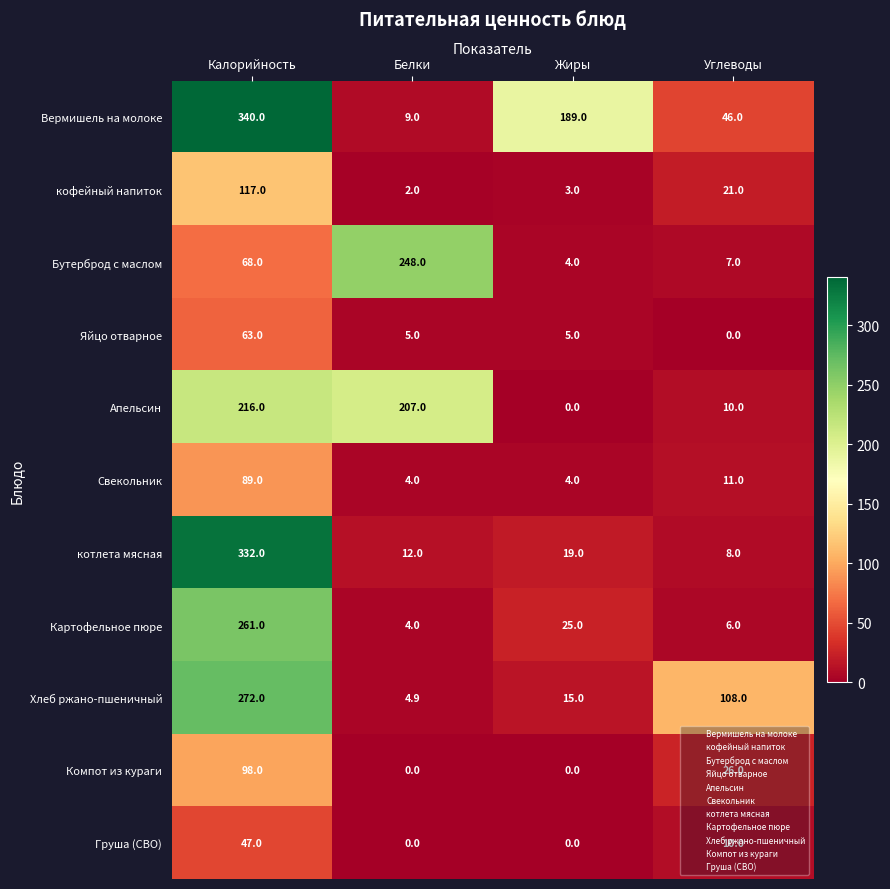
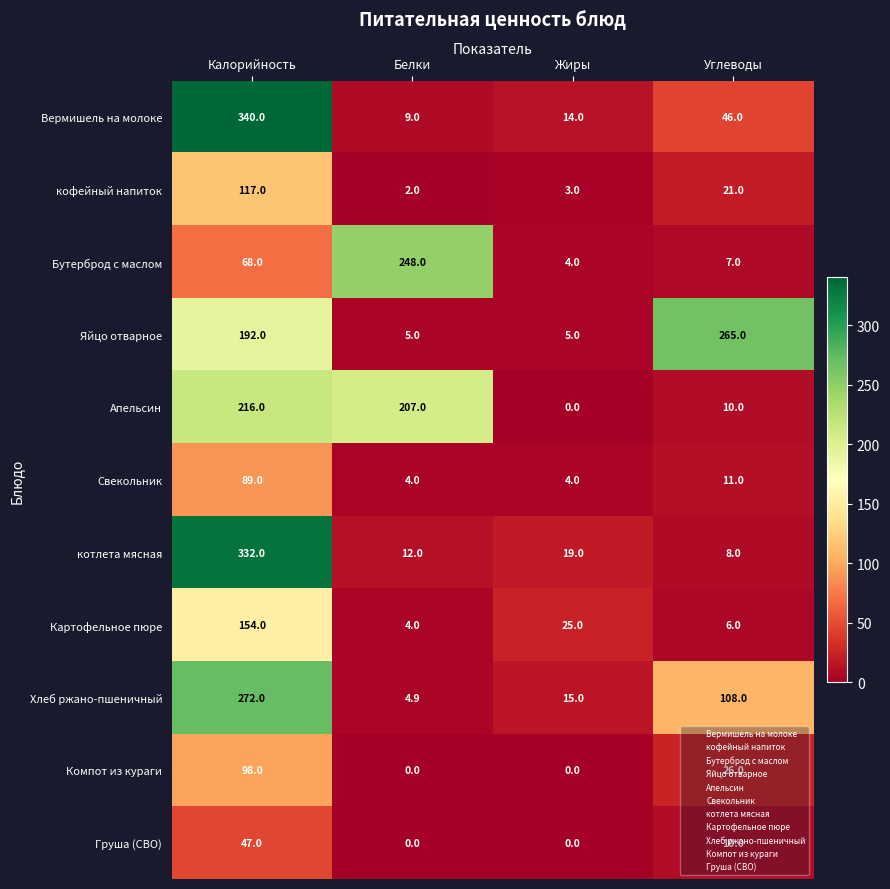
  {
    "Вермишель на молоке": {
      "Калорийность": 340.0,
      "Белки": 9.0,
-     "Жиры": 189.0,
+     "Жиры": 14.0,
      "Углеводы": 46.0
    },
    "кофейный напиток": {
      "Калорийность": 117.0,
      "Белки": 2.0,
      "Жиры": 3.0,
      "Углеводы": 21.0
    },
    "Бутерброд с маслом": {
      "Калорийность": 68.0,
      "Белки": 248.0,
      "Жиры": 4.0,
      "Углеводы": 7.0
    },
    "Яйцо отварное": {
-     "Калорийность": 63.0,
+     "Калорийность": 192.0,
      "Белки": 5.0,
      "Жиры": 5.0,
-     "Углеводы": 0.0
+     "Углеводы": 265.0
    },
    "Апельсин": {
      "Калорийность": 216.0,
      "Белки": 207.0,
      "Жиры": 0.0,
      "Углеводы": 10.0
    },
    "Свекольник": {
      "Калорийность": 89.0,
      "Белки": 4.0,
      "Жиры": 4.0,
      "Углеводы": 11.0
    },
    "котлета мясная": {
      "Калорийность": 332.0,
      "Белки": 12.0,
      "Жиры": 19.0,
      "Углеводы": 8.0
    },
    "Картофельное пюре": {
-     "Калорийность": 261.0,
+     "Калорийность": 154.0,
      "Белки": 4.0,
      "Жиры": 25.0,
      "Углеводы": 6.0
    },
    "Хлеб ржано-пшеничный": {
      "Калорийность": 272.0,
      "Белки": 4.9,
      "Жиры": 15.0,
      "Углеводы": 108.0
    },
    "Компот из кураги": {
      "Калорийность": 98.0,
      "Белки": 0.0,
      "Жиры": 0.0
    },
    "Груша (СВО)": {
      "Калорийность": 47.0,
      "Белки": 0.0,
      "Жиры": 0.0
    }
  }
